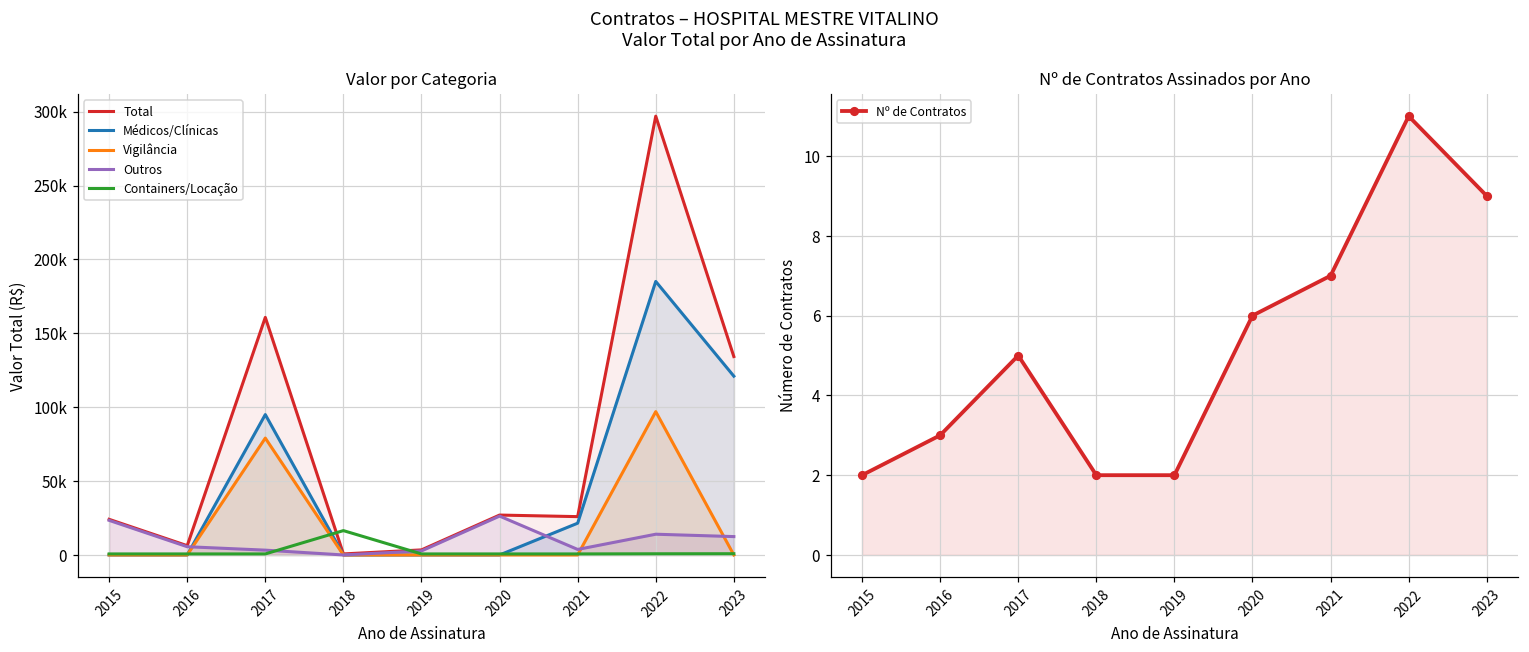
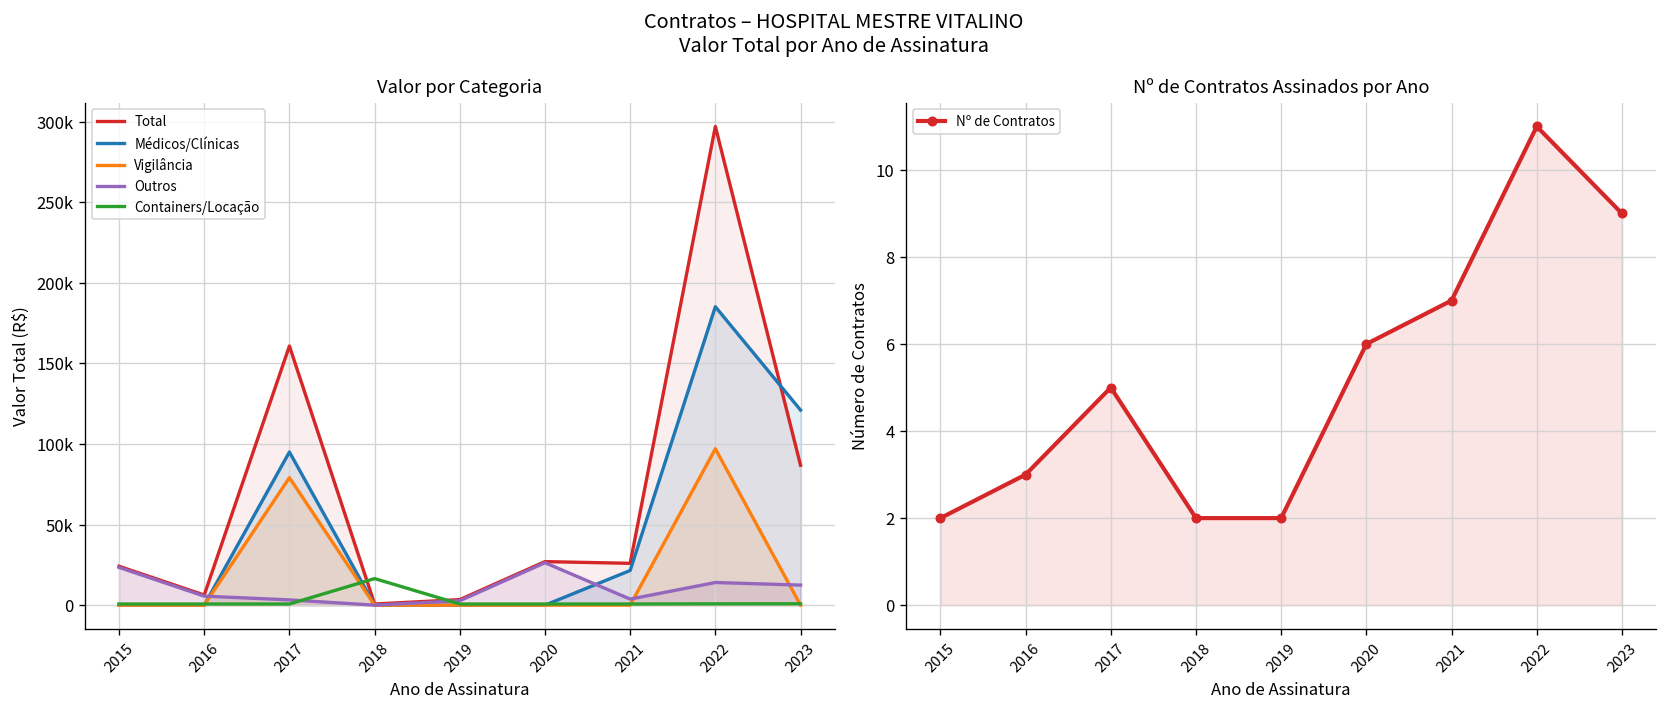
  {
    "Valor por Categoria": {
      "Total": {
        "2017": 161000,
        "2021": 26000,
        "2022": 297000,
-       "2023": 134000
+       "2023": 87000
      },
      "Médicos/Clínicas": {
        "2017": 95000,
        "2021": 22000,
        "2022": 185000,
        "2023": 121000
      },
      "Vigilância": {
        "2017": 79000,
        "2022": 97000
      },
      "Outros": {
        "2017": 3000,
        "2021": 4000,
        "2022": 14000,
        "2023": 12000
      },
      "Containers/Locação": {
        "2017": 1000,
        "2018": 16000,
        "2022": 1000
      }
    },
    "Nº de Contratos Assinados por Ano": {
      "2015": 2.0,
      "2016": 3.0,
      "2017": 5.0,
      "2018": 2.0,
      "2019": 2.0,
      "2020": 6.0,
      "2021": 7.0,
      "2022": 11.0,
      "2023": 9.0
    }
  }
